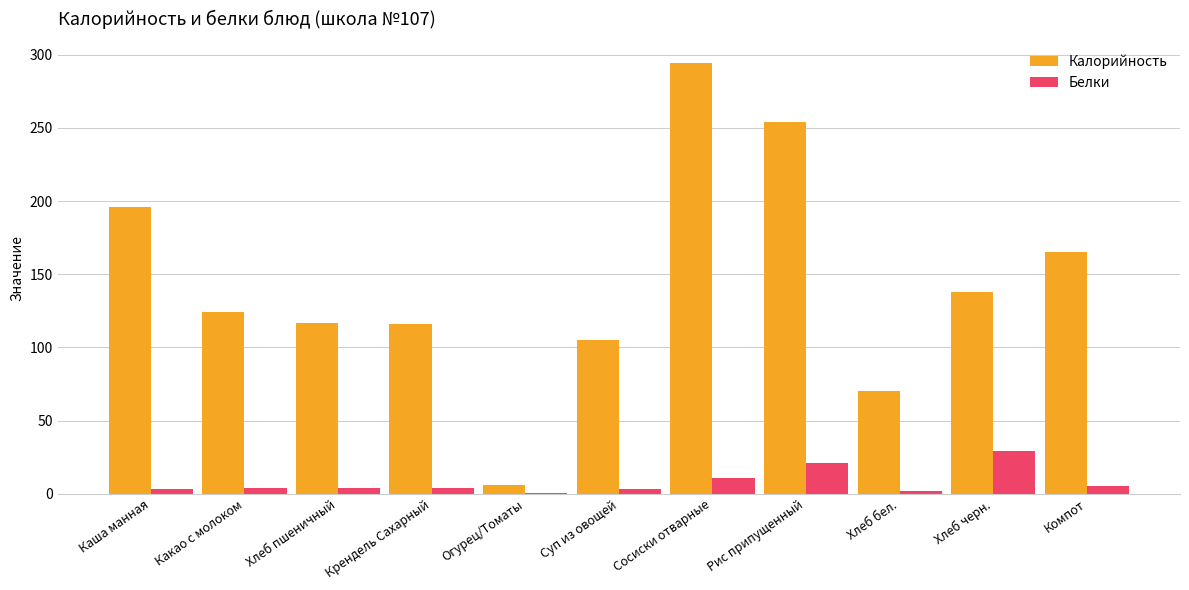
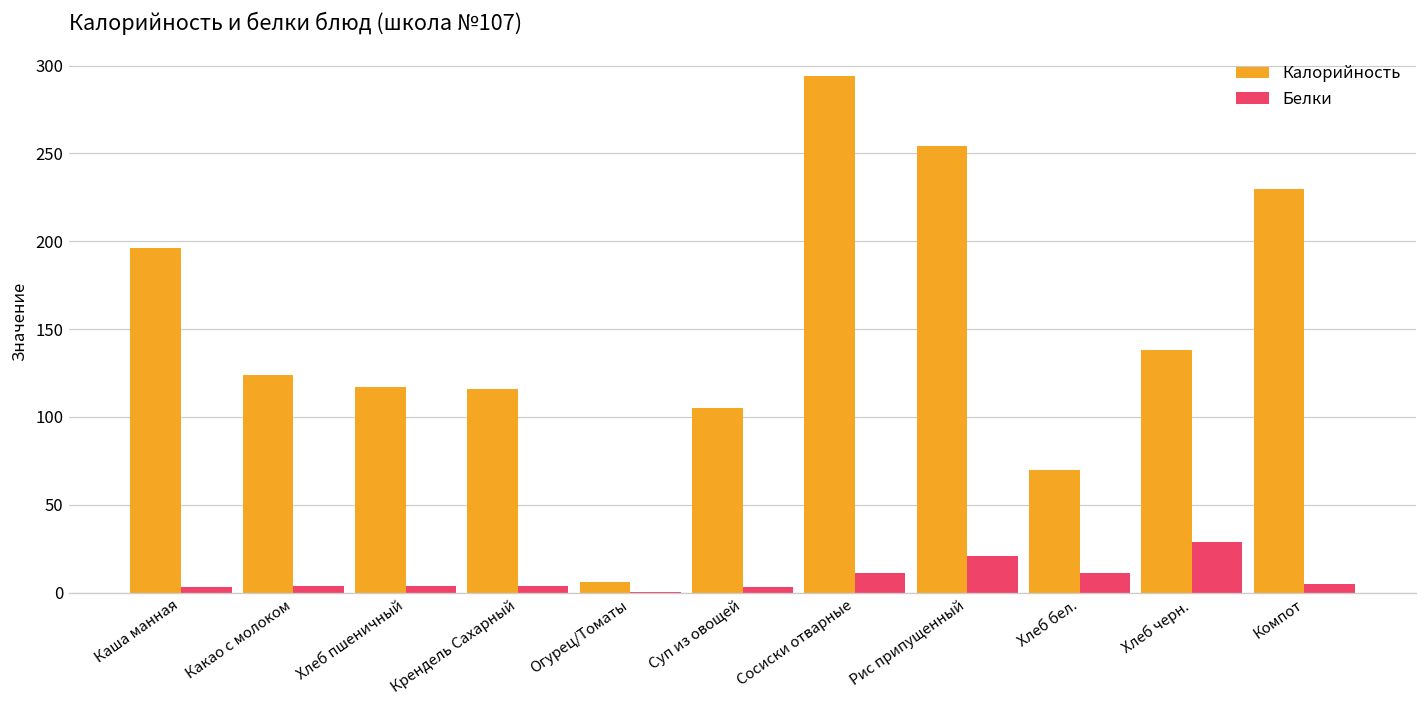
  {
    "Калорийность": {
      "Каша манная": 196,
      "Какао с молоком": 124,
      "Хлеб пшеничный": 117,
      "Крендель Сахарный": 116,
      "Огурец/Томаты": 6,
      "Суп из овощей": 105,
      "Сосиски отварные": 294,
      "Рис припущенный": 254,
      "Хлеб бел.": 70,
      "Хлеб черн.": 138,
-     "Компот": 165
+     "Компот": 230
    },
    "Белки": {
      "Каша манная": 3,
      "Какао с молоком": 4,
      "Хлеб пшеничный": 4,
      "Крендель Сахарный": 4,
      "Суп из овощей": 3,
      "Сосиски отварные": 11,
      "Рис припущенный": 21,
-     "Хлеб бел.": 2,
+     "Хлеб бел.": 11,
      "Хлеб черн.": 29,
      "Компот": 5
    }
  }
